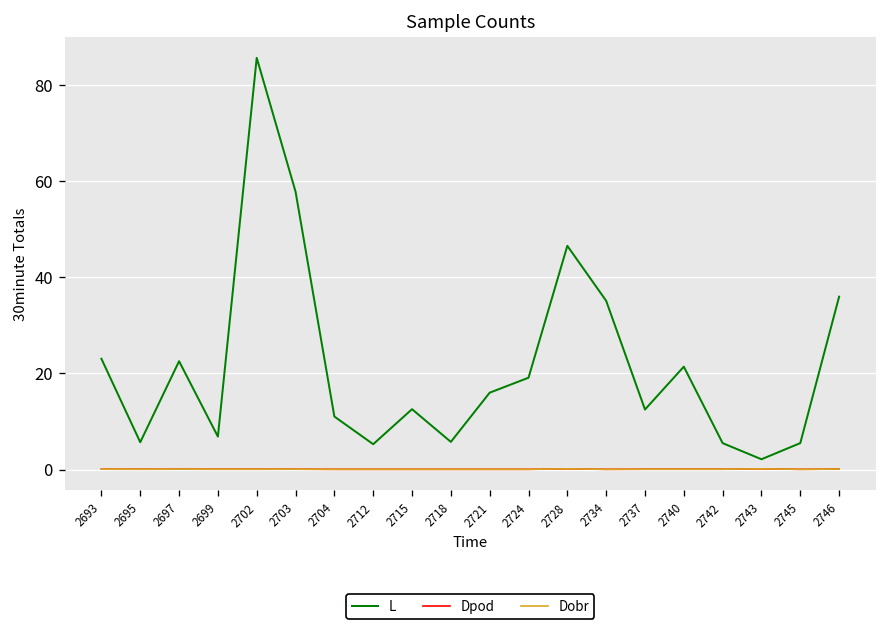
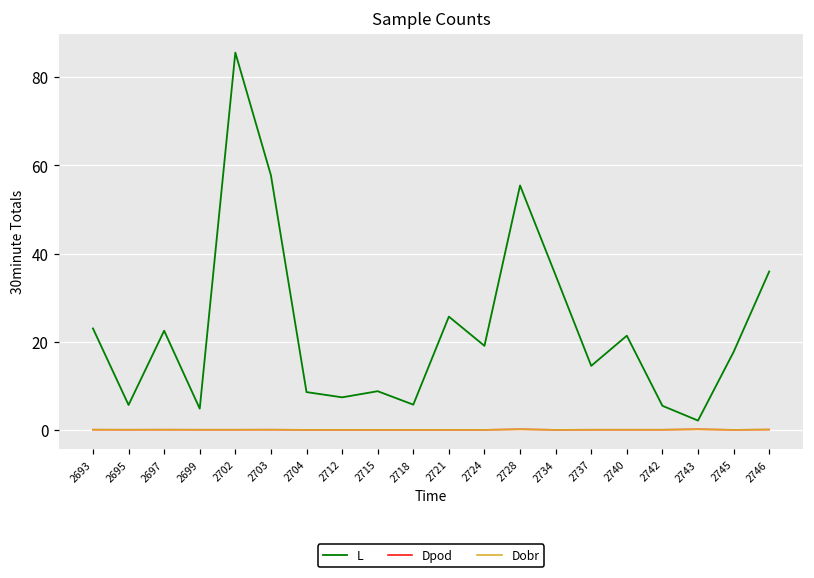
  {
    "L": {
      "2693": 23,
      "2695": 6,
      "2697": 23,
-     "2699": 7,
+     "2699": 5,
      "2702": 86,
      "2703": 58,
-     "2704": 11,
-     "2712": 5,
-     "2715": 13,
+     "2704": 9,
+     "2712": 7,
+     "2715": 9,
      "2718": 6,
-     "2721": 16,
+     "2721": 26,
      "2724": 19,
-     "2728": 47,
+     "2728": 55,
      "2734": 35,
-     "2737": 12,
+     "2737": 15,
      "2740": 21,
      "2742": 5,
      "2743": 2,
-     "2745": 6,
+     "2745": 18,
      "2746": 36
    },
    "Dobr": {
      "2693": 0,
      "2695": 0,
      "2697": 0,
      "2699": 0,
      "2702": 0,
      "2703": 0,
      "2704": 0,
      "2712": 0,
      "2715": 0,
      "2718": 0,
      "2721": 0,
      "2724": 0,
      "2728": 0,
      "2734": 0,
      "2737": 0,
      "2740": 0,
      "2742": 0,
      "2743": 0,
      "2745": 0,
      "2746": 0
    }
  }
